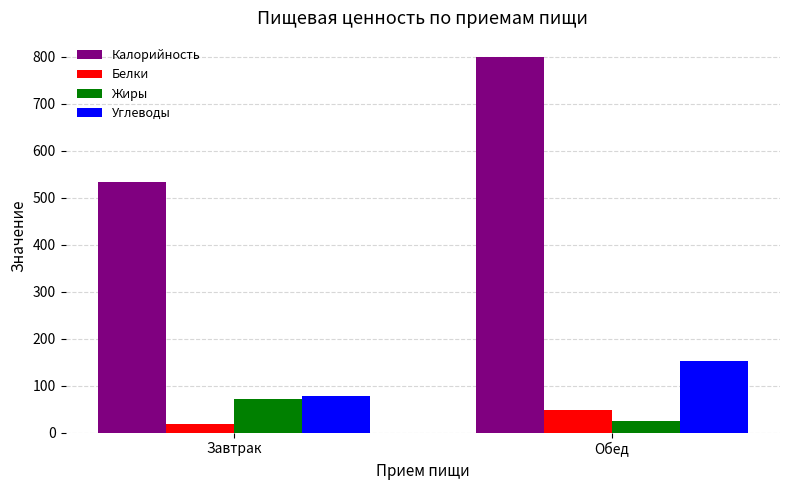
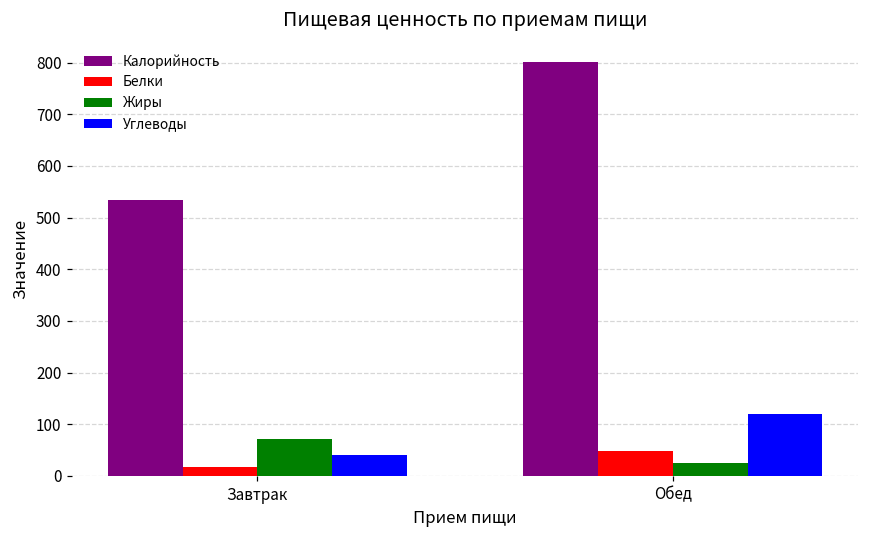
  {
    "Калорийность": {
      "Завтрак": 530,
      "Обед": 800
    },
    "Белки": {
      "Завтрак": 20,
      "Обед": 50
    },
    "Жиры": {
      "Завтрак": 70,
      "Обед": 30
    },
    "Углеводы": {
-     "Завтрак": 80,
-     "Обед": 150
+     "Завтрак": 40,
+     "Обед": 120
    }
  }
